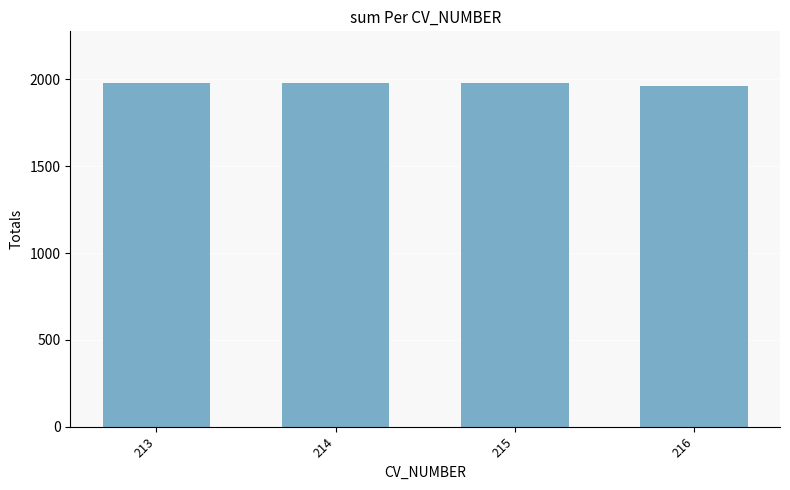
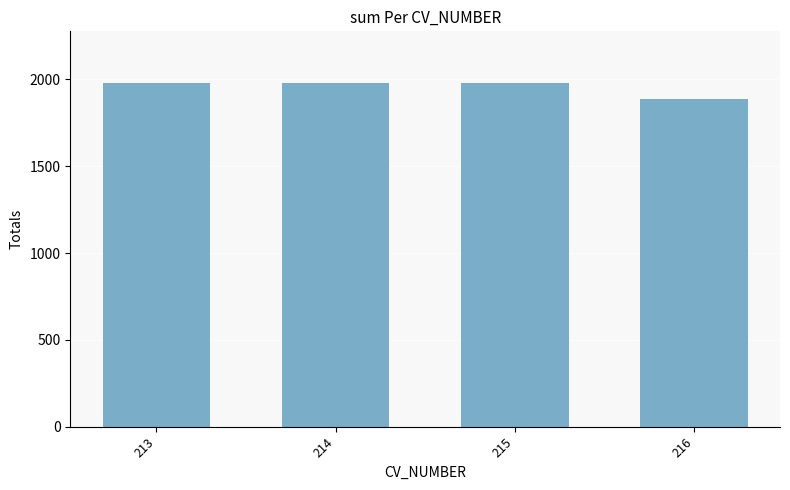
  {
    "213": 1980,
    "214": 1980,
    "215": 1980,
-   "216": 1960
+   "216": 1890
  }
